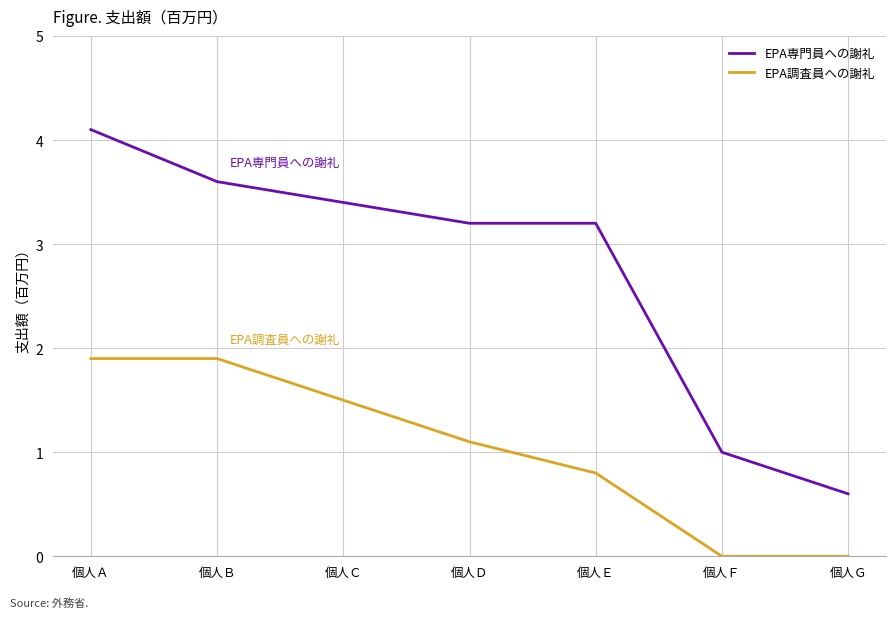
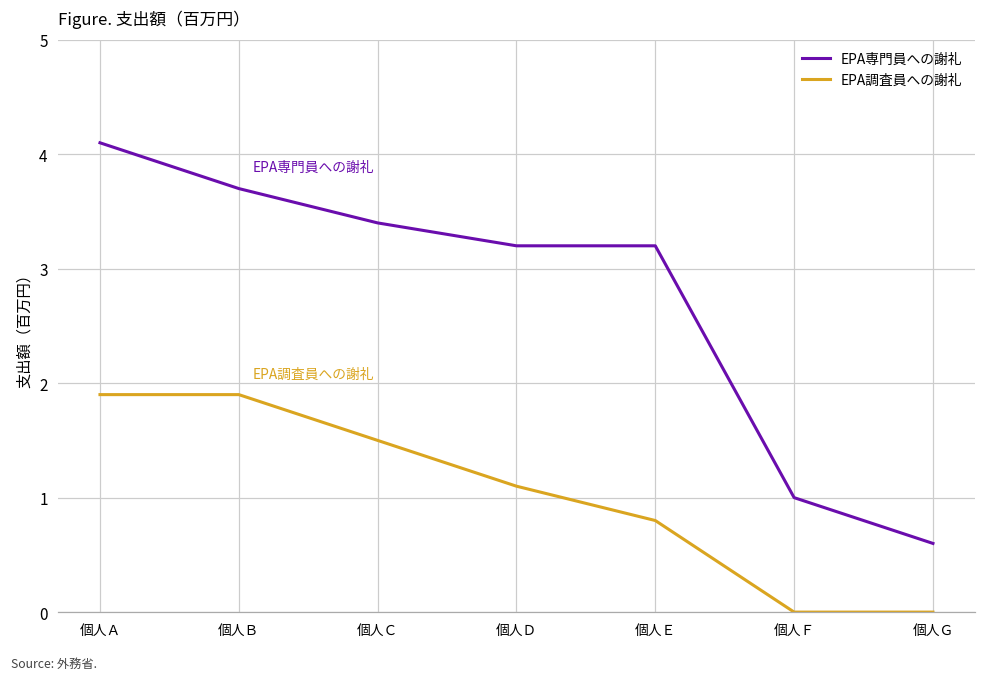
  {
    "EPA専門員への謝礼": {
      "個人Ａ": 4.1,
-     "個人Ｂ": 3.6,
+     "個人Ｂ": 3.7,
      "個人Ｃ": 3.4,
      "個人Ｄ": 3.2,
      "個人Ｅ": 3.2,
      "個人Ｆ": 1.0,
      "個人Ｇ": 0.6
    },
    "EPA調査員への謝礼": {
      "個人Ａ": 1.9,
      "個人Ｂ": 1.9,
      "個人Ｃ": 1.5,
      "個人Ｄ": 1.1,
      "個人Ｅ": 0.8,
      "個人Ｆ": 0.0,
      "個人Ｇ": 0.0
    }
  }
